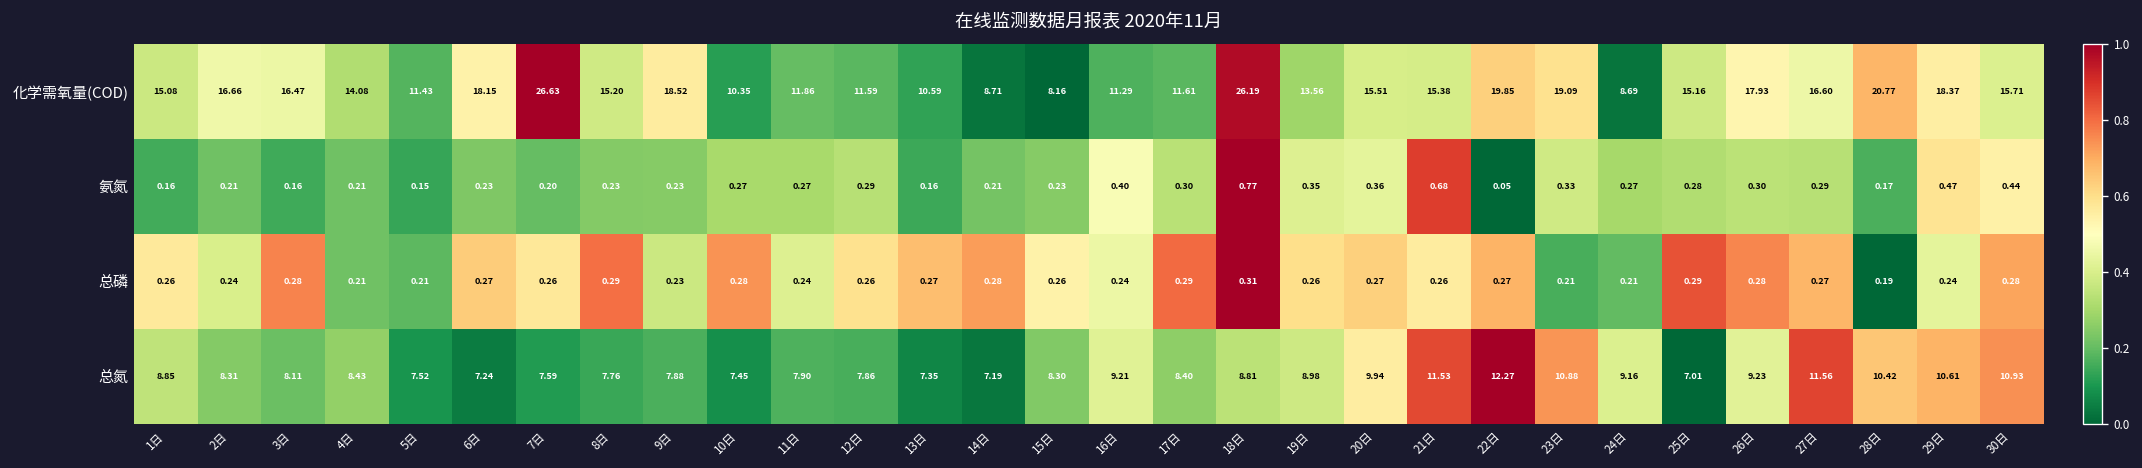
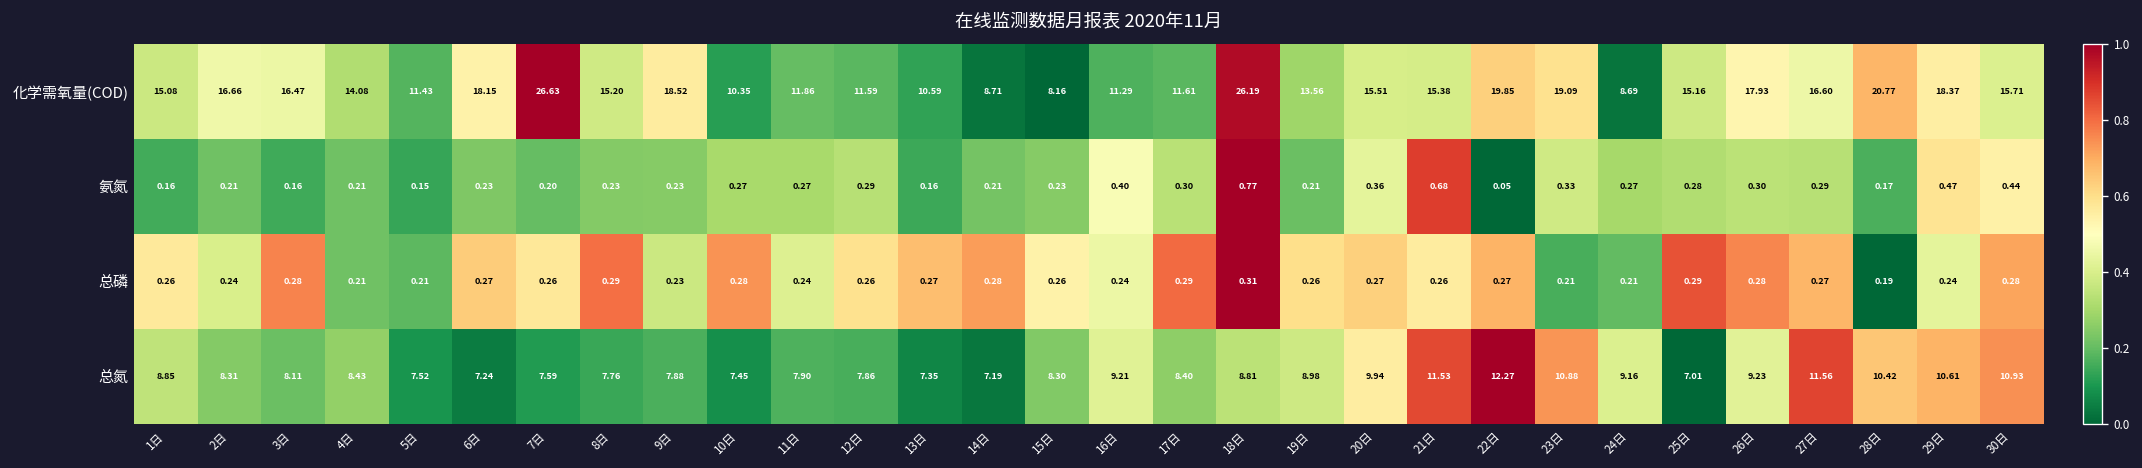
  {
    "化学需氧量(COD)": {
      "1日": 15.08,
      "2日": 16.66,
      "3日": 16.47,
      "4日": 14.08,
      "5日": 11.43,
      "6日": 18.15,
      "7日": 26.63,
      "8日": 15.20,
      "9日": 18.52,
      "10日": 10.35,
      "11日": 11.86,
      "12日": 11.59,
      "13日": 10.59,
      "14日": 8.71,
      "15日": 8.16,
      "16日": 11.29,
      "17日": 11.61,
      "18日": 26.19,
      "19日": 13.56,
      "20日": 15.51,
      "21日": 15.38,
      "22日": 19.85,
      "23日": 19.09,
      "24日": 8.69,
      "25日": 15.16,
      "26日": 17.93,
      "27日": 16.60,
      "28日": 20.77,
      "29日": 18.37,
      "30日": 15.71
    },
    "氨氮": {
      "1日": 0.16,
      "2日": 0.21,
      "3日": 0.16,
      "4日": 0.21,
      "5日": 0.15,
      "6日": 0.23,
      "7日": 0.20,
      "8日": 0.23,
      "9日": 0.23,
      "10日": 0.27,
      "11日": 0.27,
      "12日": 0.29,
      "13日": 0.16,
      "14日": 0.21,
      "15日": 0.23,
      "16日": 0.40,
      "17日": 0.30,
      "18日": 0.77,
-     "19日": 0.35,
+     "19日": 0.21,
      "20日": 0.36,
      "21日": 0.68,
      "22日": 0.05,
      "23日": 0.33,
      "24日": 0.27,
      "25日": 0.28,
      "26日": 0.30,
      "27日": 0.29,
      "28日": 0.17,
      "29日": 0.47,
      "30日": 0.44
    },
    "总磷": {
      "1日": 0.26,
      "2日": 0.24,
      "3日": 0.28,
      "4日": 0.21,
      "5日": 0.21,
      "6日": 0.27,
      "7日": 0.26,
      "8日": 0.29,
      "9日": 0.23,
      "10日": 0.28,
      "11日": 0.24,
      "12日": 0.26,
      "13日": 0.27,
      "14日": 0.28,
      "15日": 0.26,
      "16日": 0.24,
      "17日": 0.29,
      "18日": 0.31,
      "19日": 0.26,
      "20日": 0.27,
      "21日": 0.26,
      "22日": 0.27,
      "23日": 0.21,
      "24日": 0.21,
      "25日": 0.29,
      "26日": 0.28,
      "27日": 0.27,
      "28日": 0.19,
      "29日": 0.24,
      "30日": 0.28
    },
    "总氮": {
      "1日": 8.85,
      "2日": 8.31,
      "3日": 8.11,
      "4日": 8.43,
      "5日": 7.52,
      "6日": 7.24,
      "7日": 7.59,
      "8日": 7.76,
      "9日": 7.88,
      "10日": 7.45,
      "11日": 7.90,
      "12日": 7.86,
      "13日": 7.35,
      "14日": 7.19,
      "15日": 8.30,
      "16日": 9.21,
      "17日": 8.40,
      "18日": 8.81,
      "19日": 8.98,
      "20日": 9.94,
      "21日": 11.53,
      "22日": 12.27,
      "23日": 10.88,
      "24日": 9.16,
      "25日": 7.01,
      "26日": 9.23,
      "27日": 11.56,
      "28日": 10.42,
      "29日": 10.61,
      "30日": 10.93
    }
  }
